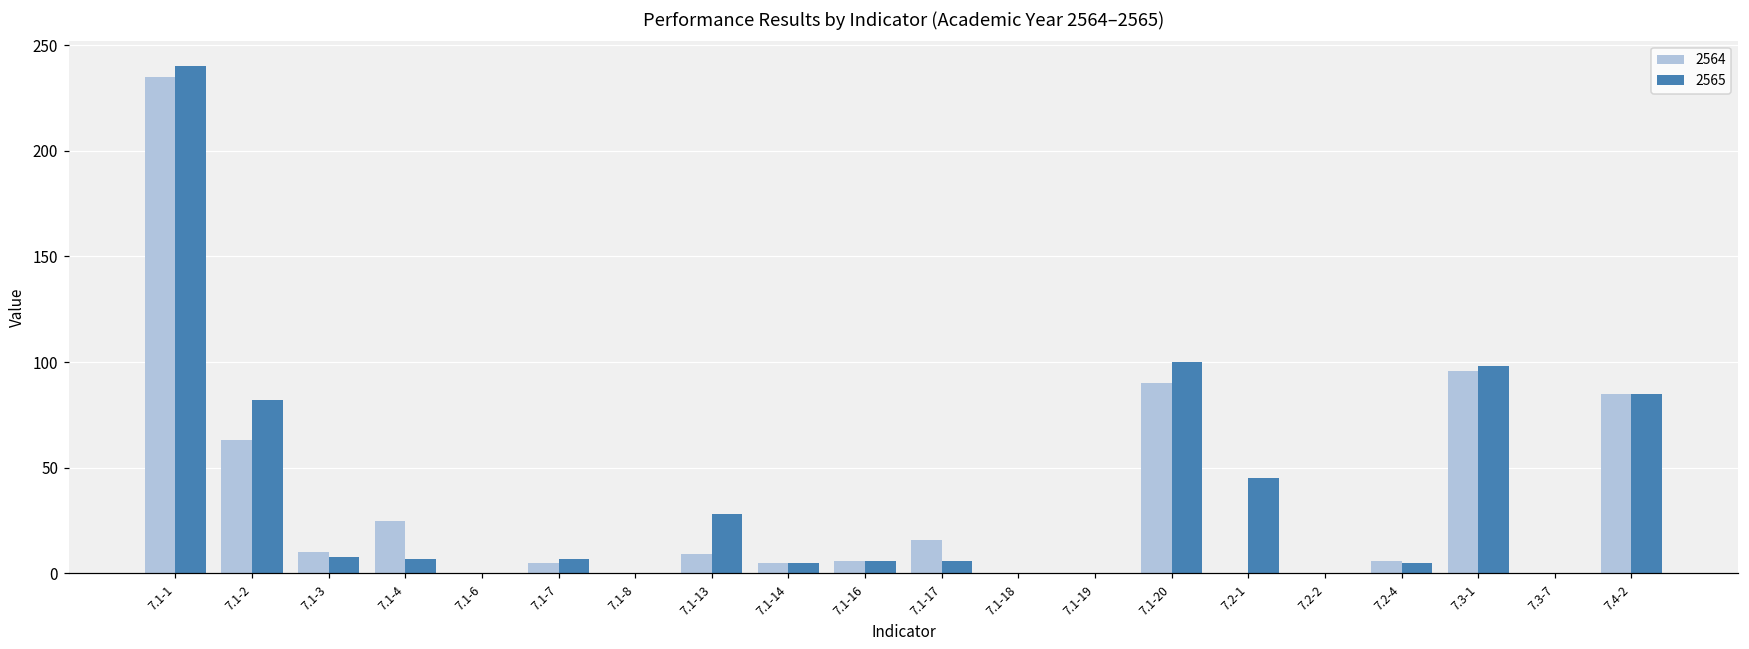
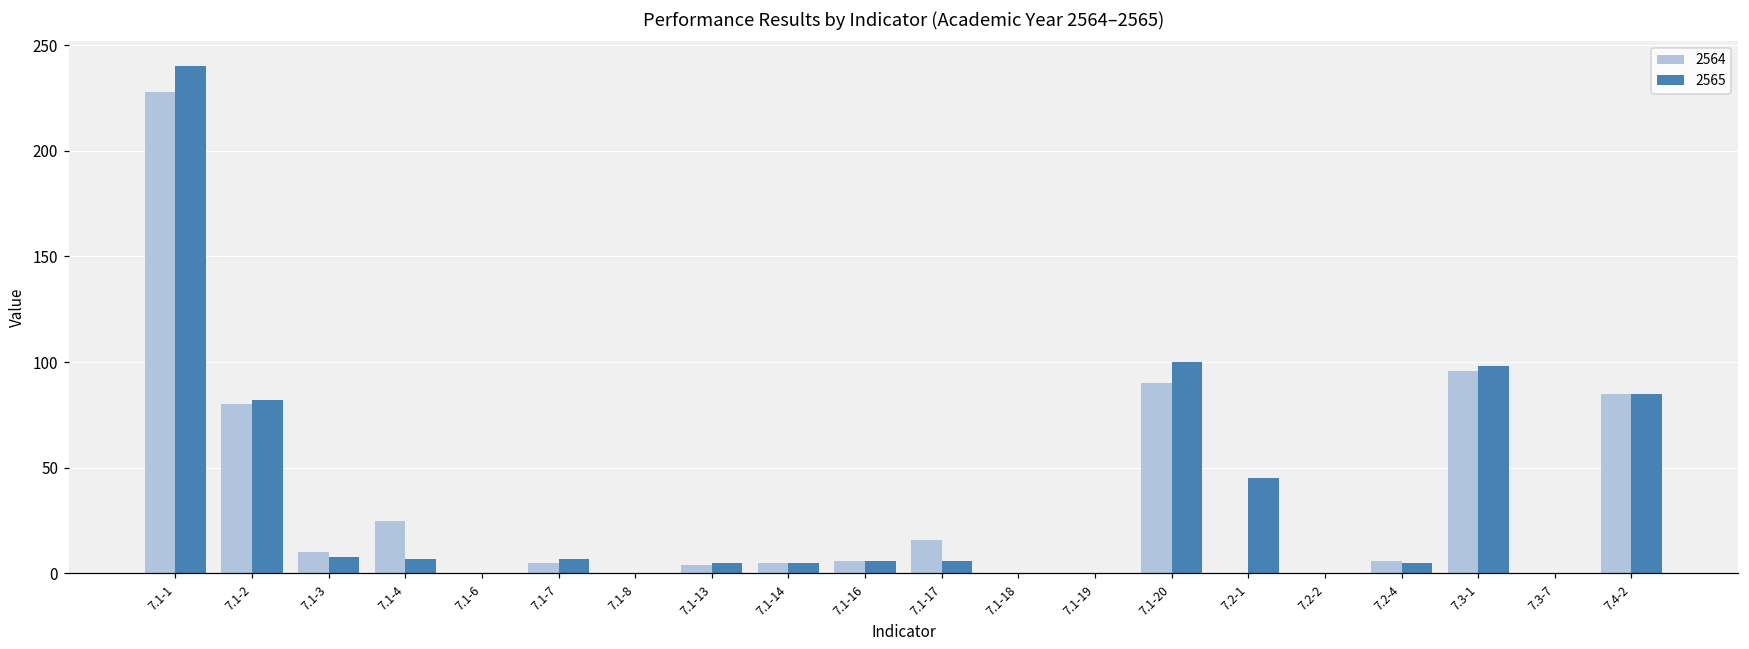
  {
    "2564": {
-     "7.1-1": 235,
-     "7.1-2": 63,
+     "7.1-1": 228,
+     "7.1-2": 80,
      "7.1-3": 10,
      "7.1-4": 25,
      "7.1-6": 0,
      "7.1-7": 5,
      "7.1-8": 0,
-     "7.1-13": 9,
+     "7.1-13": 4,
      "7.1-14": 5,
      "7.1-16": 6,
      "7.1-17": 16,
      "7.1-18": 0,
      "7.1-19": 0,
      "7.1-20": 90,
      "7.2-1": 0,
      "7.2-2": 0,
      "7.2-4": 6,
      "7.3-1": 96,
      "7.3-7": 0,
      "7.4-2": 85
    },
    "2565": {
      "7.1-1": 240,
      "7.1-2": 82,
      "7.1-3": 8,
      "7.1-4": 7,
      "7.1-6": 0,
      "7.1-7": 7,
      "7.1-8": 0,
-     "7.1-13": 28,
+     "7.1-13": 5,
      "7.1-14": 5,
      "7.1-16": 6,
      "7.1-17": 6,
      "7.1-18": 0,
      "7.1-19": 0,
      "7.1-20": 100,
      "7.2-1": 45,
      "7.2-2": 0,
      "7.2-4": 5,
      "7.3-1": 98,
      "7.3-7": 0,
      "7.4-2": 85
    }
  }
